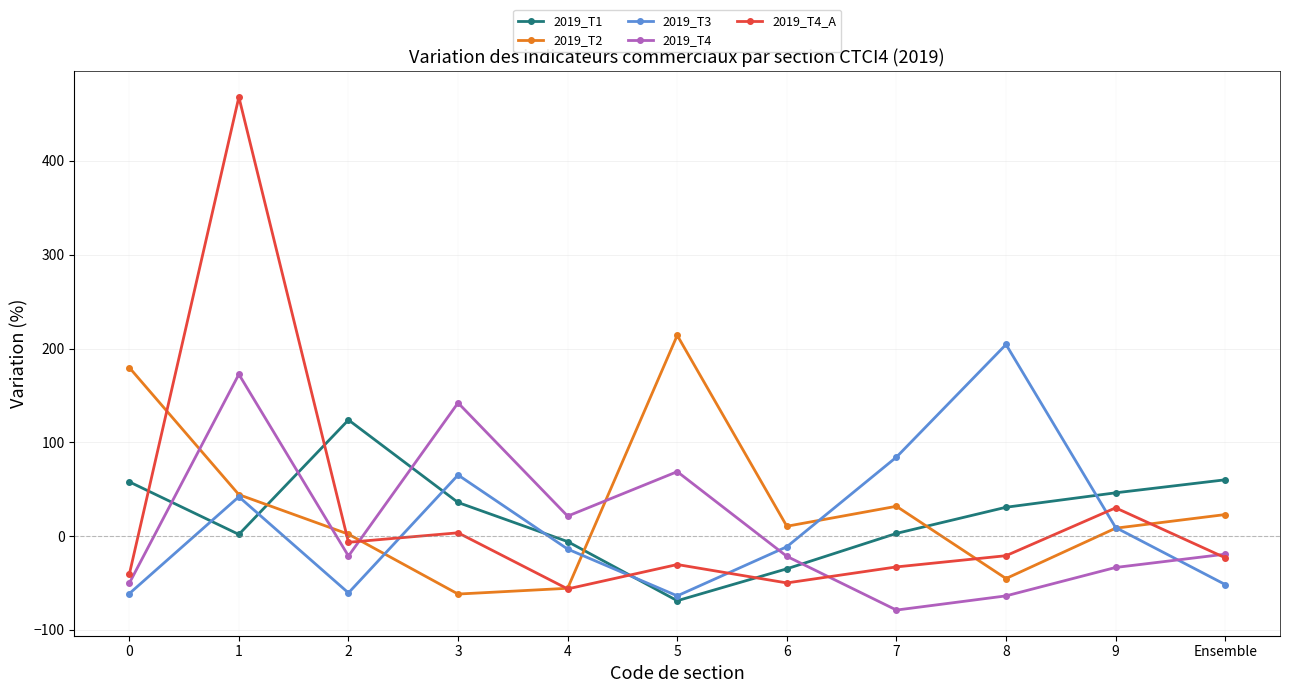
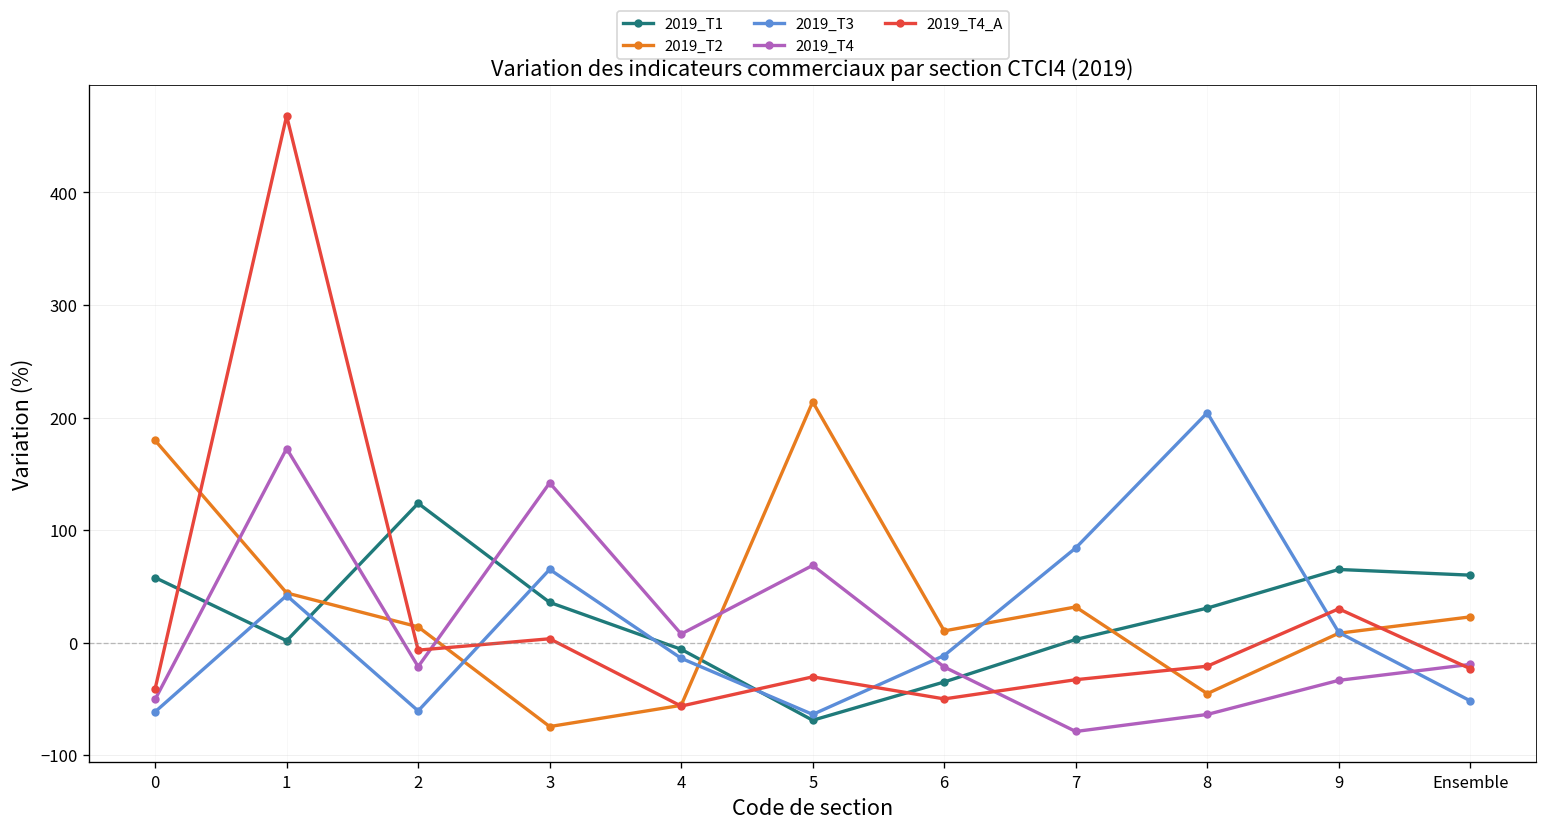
  {
    "2019_T1": {
      "0": 60,
      "1": 0,
      "2": 120,
      "3": 40,
      "4": -10,
      "5": -70,
      "6": -30,
      "7": 0,
      "8": 30,
-     "9": 50,
+     "9": 70,
      "Ensemble": 60
    },
    "2019_T2": {
      "0": 180,
-     "2": 0,
-     "3": -60,
+     "2": 10,
+     "3": -70,
      "5": 210,
      "6": 10,
      "7": 30,
      "8": -50,
      "Ensemble": 20
    },
    "2019_T3": {
      "0": -60,
      "2": -60,
      "3": 70,
      "4": -10,
      "5": -60,
      "6": -10,
      "7": 80,
      "8": 200,
      "Ensemble": -50
    },
    "2019_T4": {
      "0": -50,
      "1": 170,
      "2": -20,
      "3": 140,
-     "4": 20,
+     "4": 10,
      "5": 70,
      "6": -20,
      "7": -80,
      "8": -60,
      "9": -30,
      "Ensemble": -20
    },
    "2019_T4_A": {
      "0": -40,
      "1": 470,
      "2": -10,
      "3": 0,
      "5": -30,
      "6": -50,
      "7": -30,
      "8": -20,
      "9": 30,
      "Ensemble": -20
    }
  }
